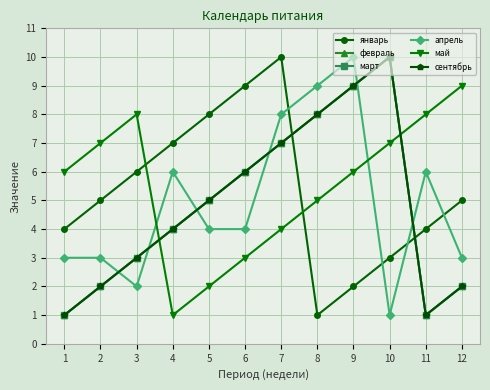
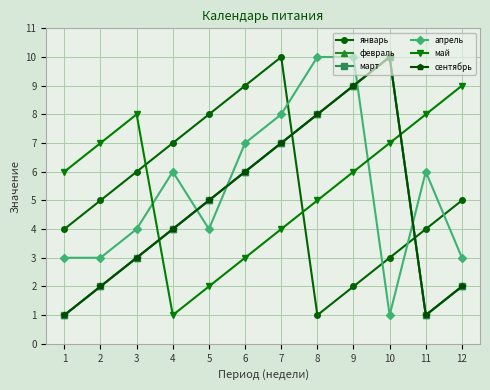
  {
    "апрель": {
      "1": 3,
      "2": 3,
-     "3": 2,
+     "3": 4,
      "4": 6,
      "5": 4,
-     "6": 4,
+     "6": 7,
      "7": 8,
-     "8": 9,
+     "8": 10,
      "10": 1,
      "11": 6,
      "12": 3
    }
  }
